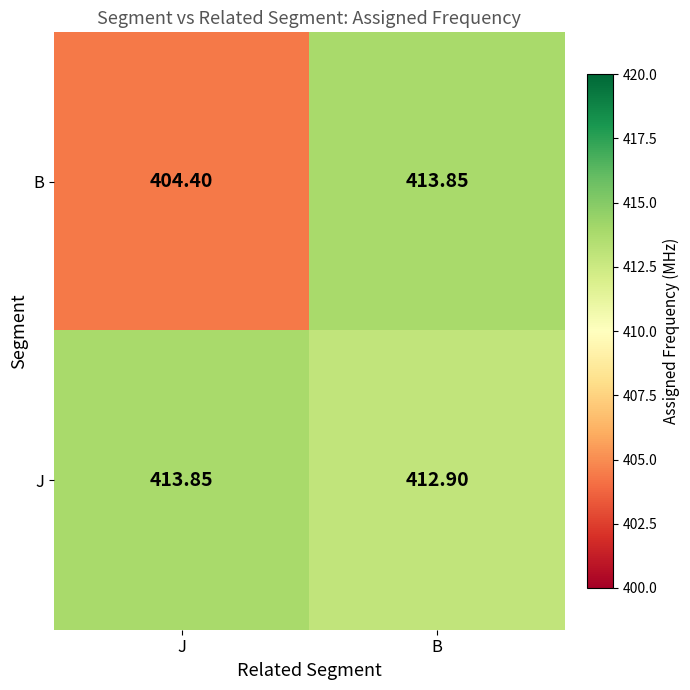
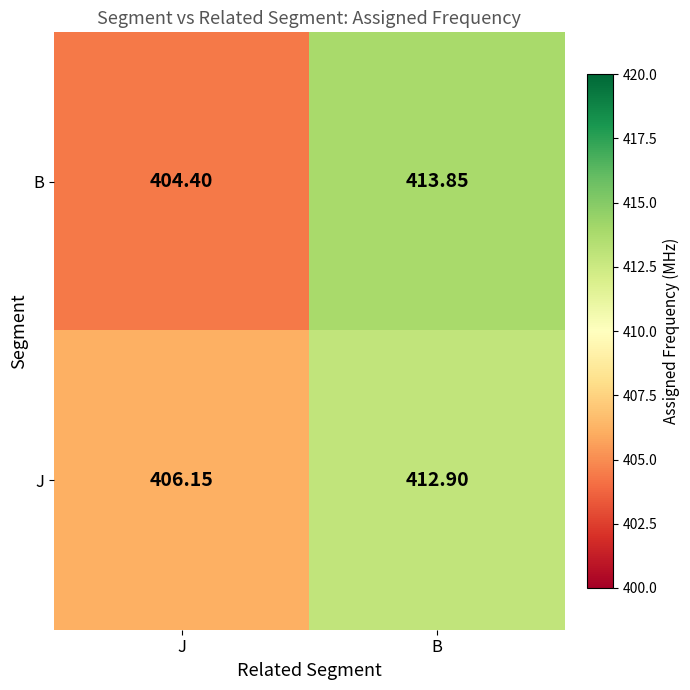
  {
    "B": {
      "J": 404.40,
      "B": 413.85
    },
    "J": {
-     "J": 413.85,
+     "J": 406.15,
      "B": 412.90
    }
  }
